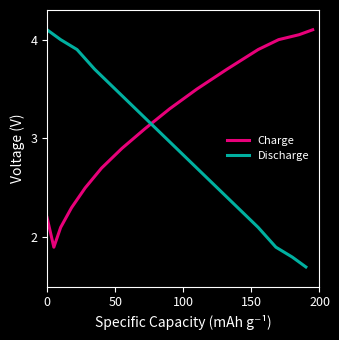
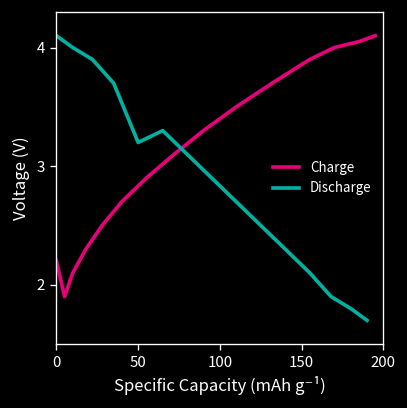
  {
    "Charge": {
      "0": 2.2
    },
    "Discharge": {
      "0": 4.1,
-     "50": 3.5
+     "50": 3.2
    }
  }
